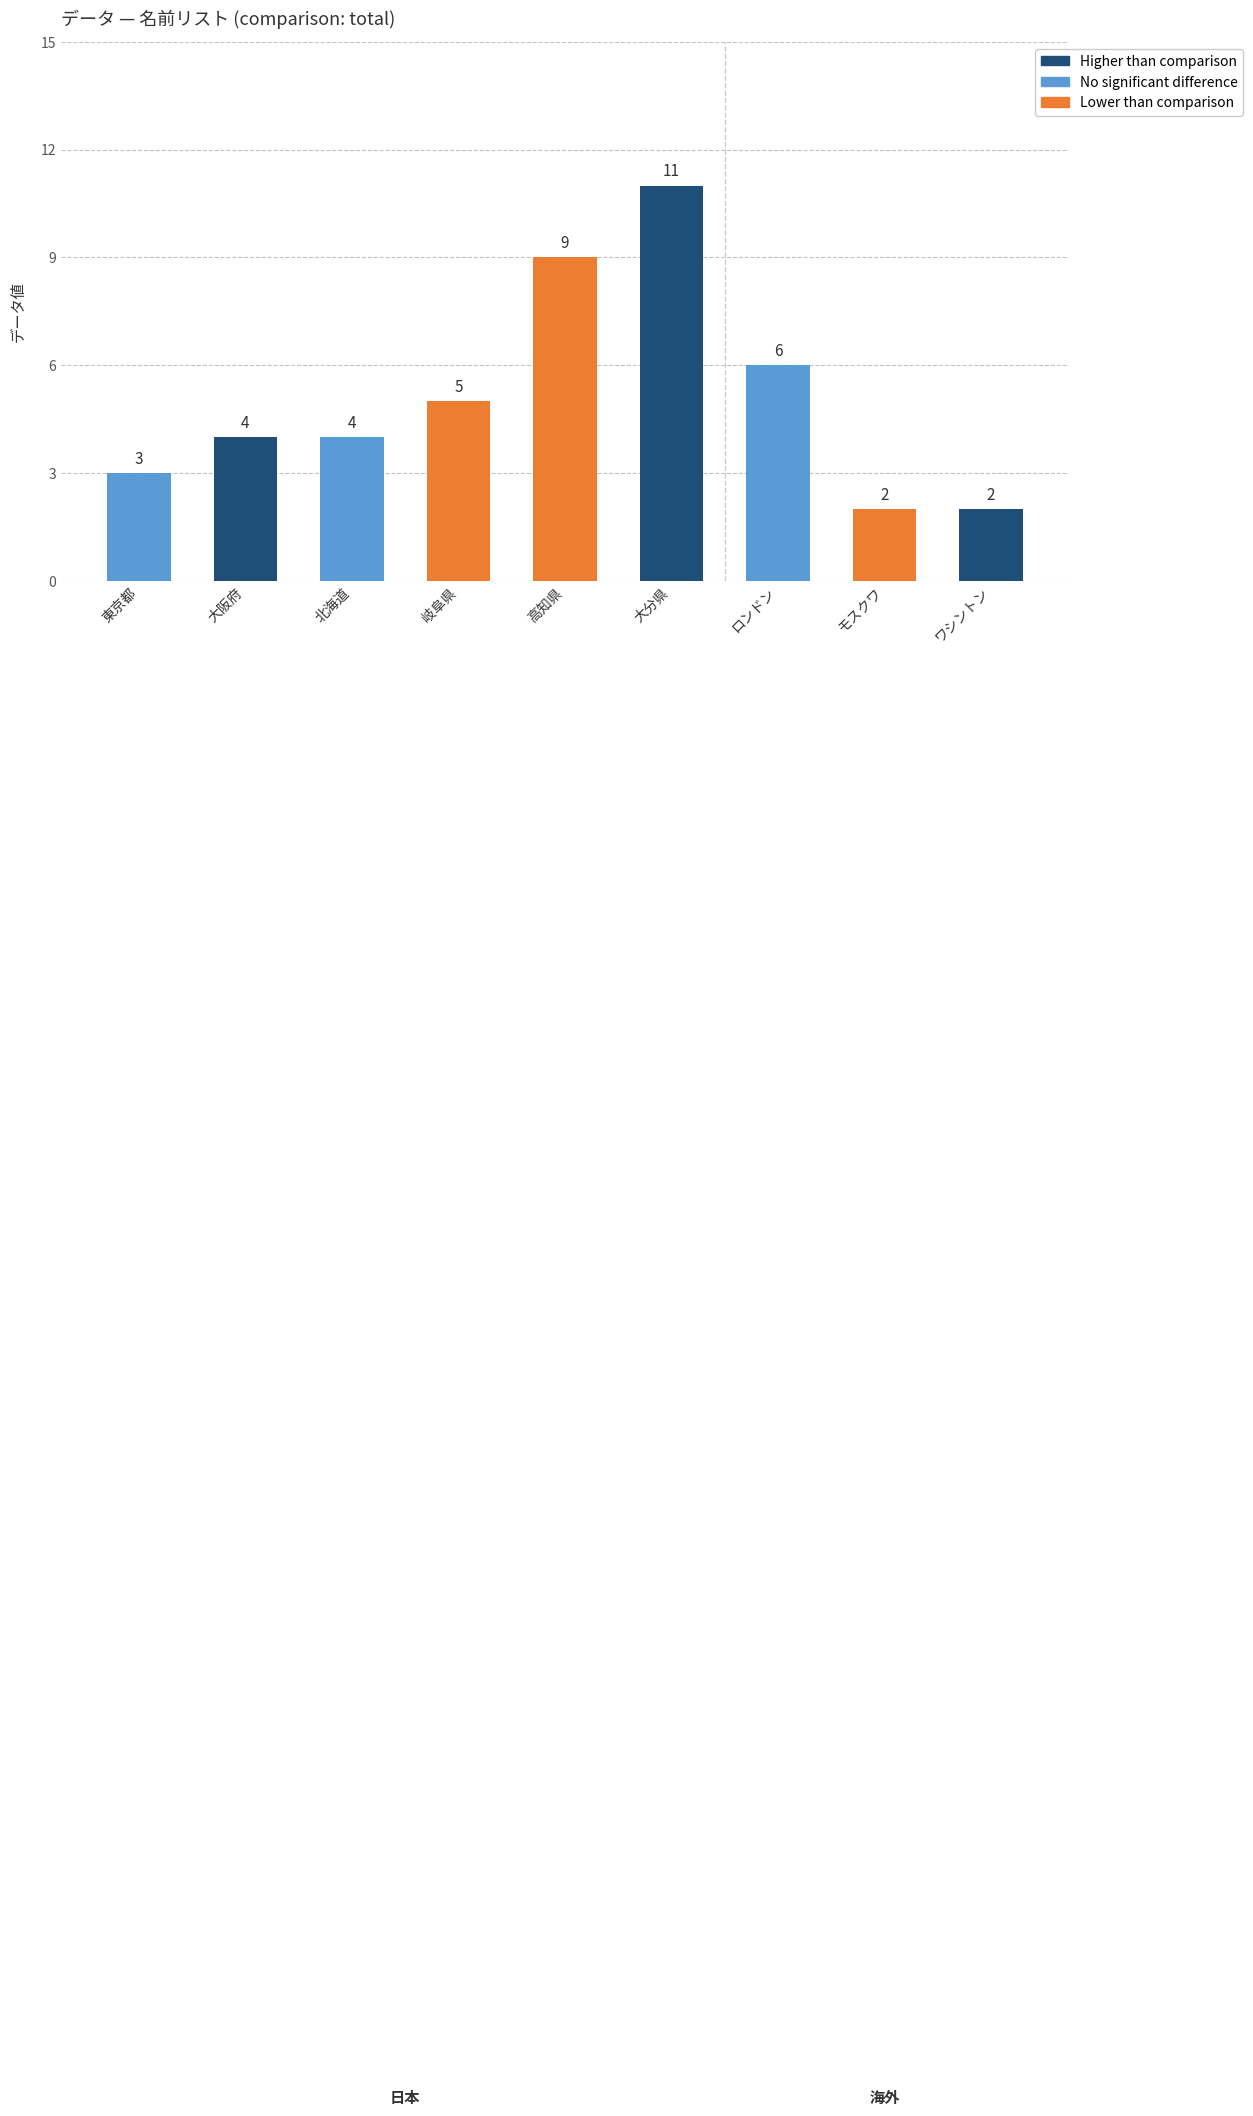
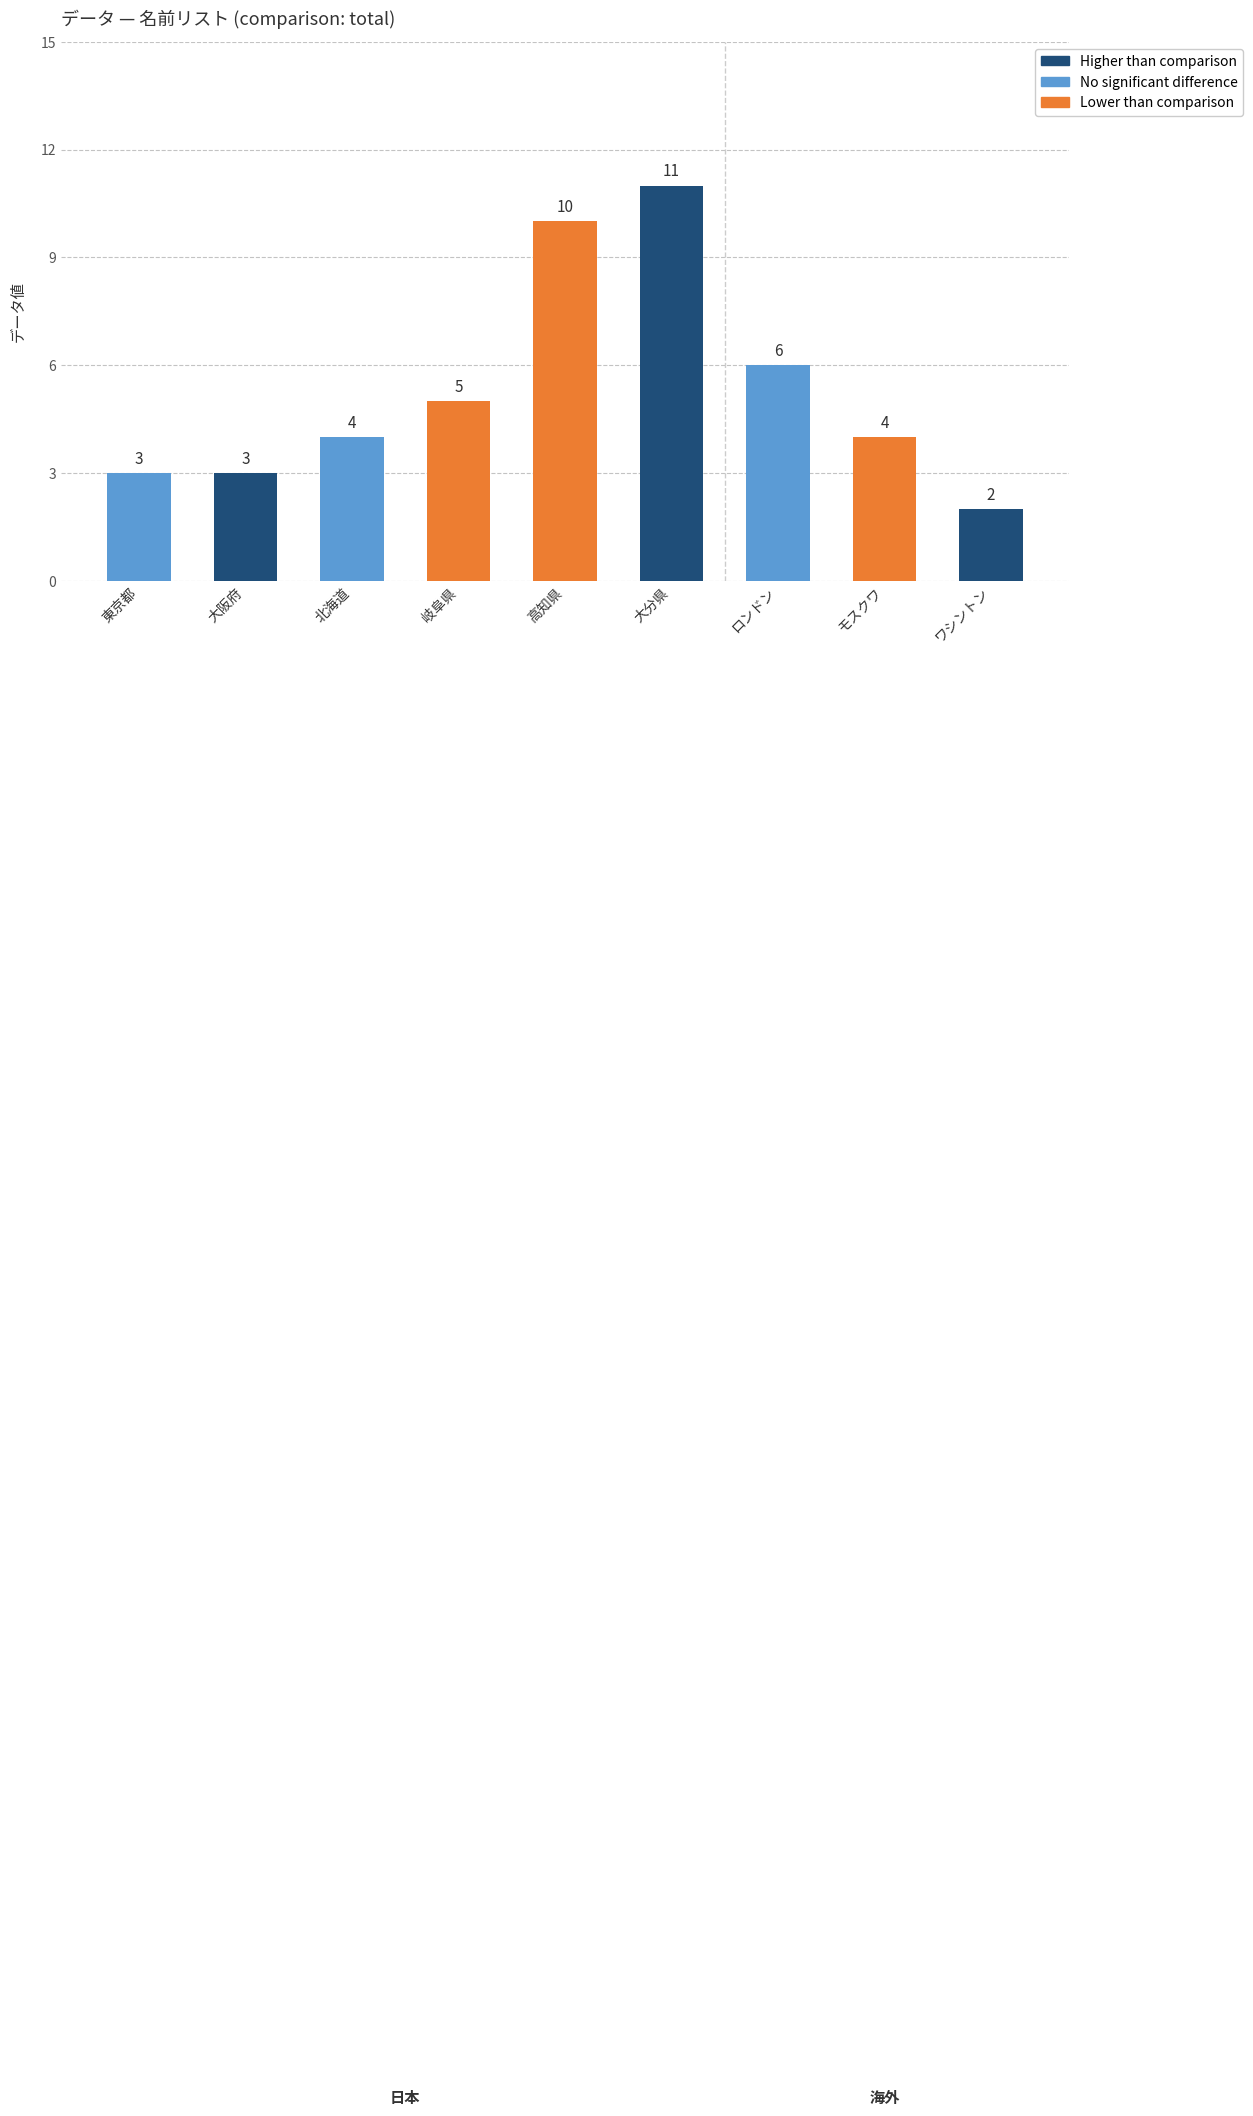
  {
    "東京都": 3,
-   "大阪府": 4,
+   "大阪府": 3,
    "北海道": 4,
    "岐阜県": 5,
-   "高知県": 9,
+   "高知県": 10,
    "大分県": 11,
    "ロンドン": 6,
-   "モスクワ": 2,
+   "モスクワ": 4,
    "ワシントン": 2
  }
